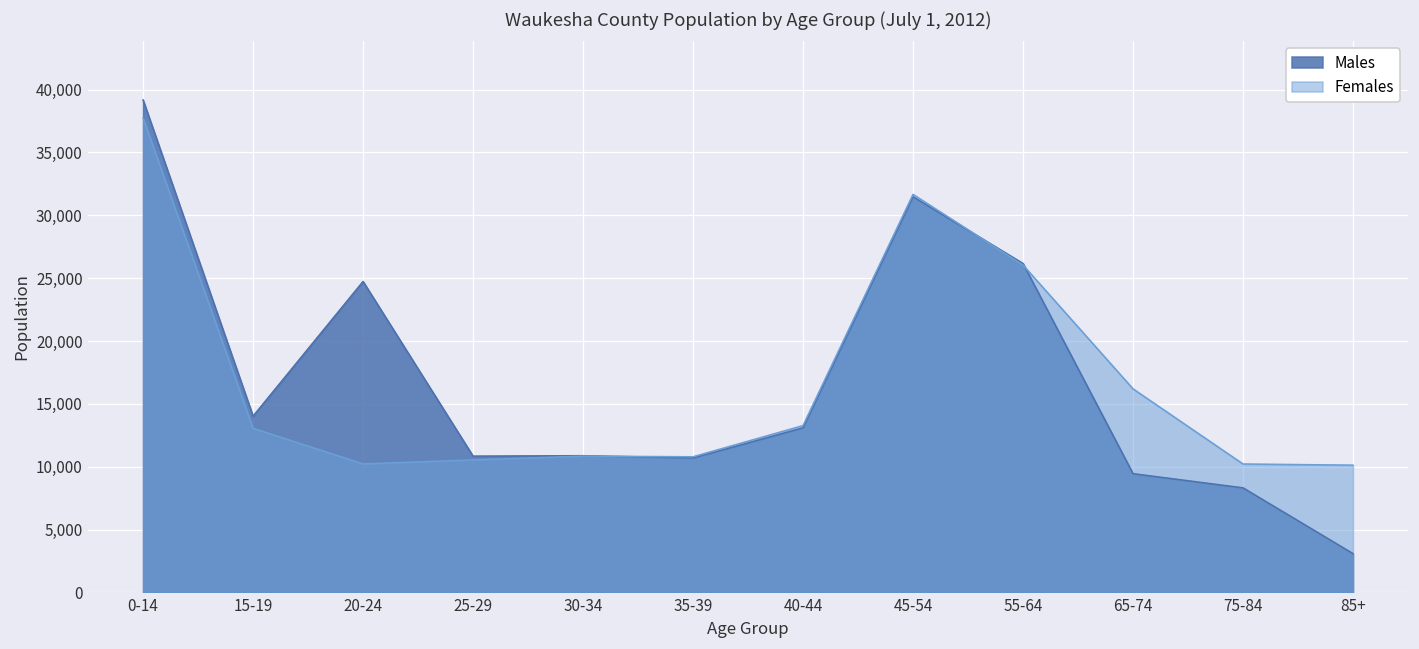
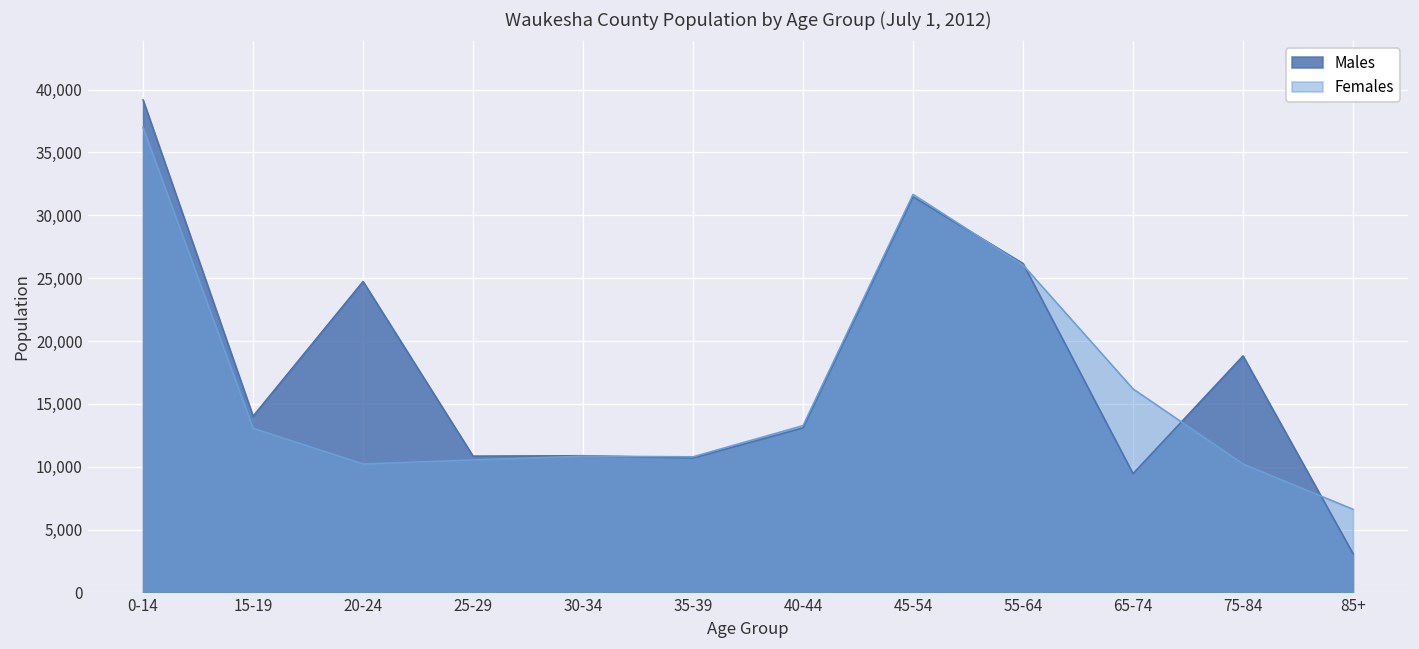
  {
    "Males": {
      "0-14": "39,200",
      "15-19": "14,000",
      "20-24": "24,700",
      "25-29": "10,800",
      "65-74": "9,400",
-     "75-84": "8,300",
+     "75-84": "18,800",
      "85+": "3,100"
    },
    "Females": {
-     "0-14": "37,700",
+     "0-14": "37,000",
      "15-19": "13,100",
      "20-24": "10,200",
      "25-29": "10,500",
      "65-74": "16,200",
      "75-84": "10,200",
-     "85+": "10,100"
+     "85+": "6,600"
    }
  }
